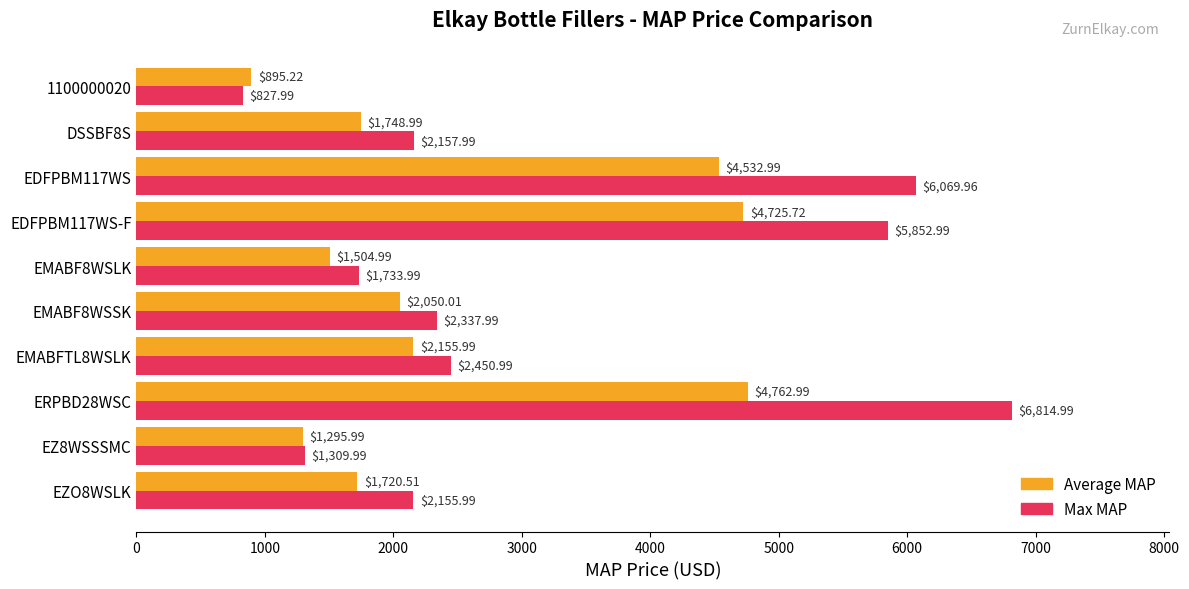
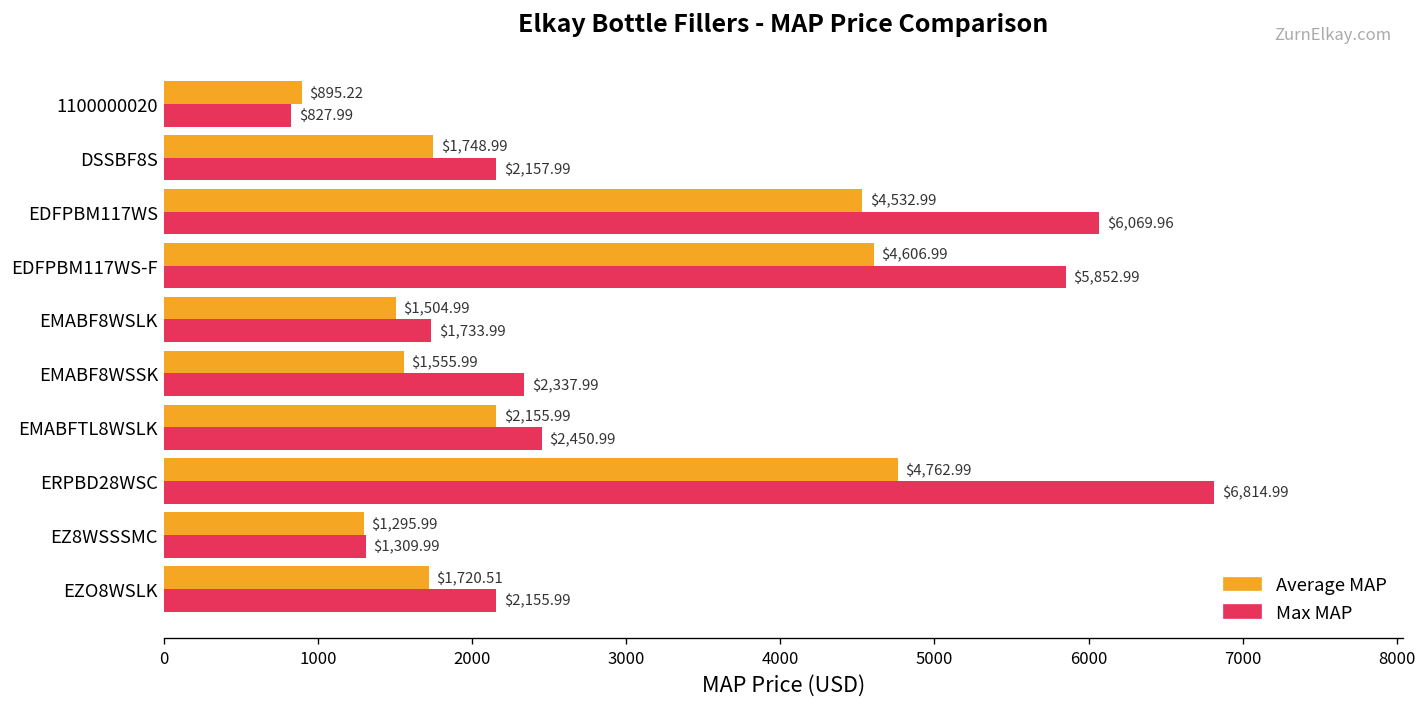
  {
    "Average MAP": {
      "1100000020": "$895.22",
      "DSSBF8S": "$1,748.99",
      "EDFPBM117WS": "$4,532.99",
-     "EDFPBM117WS-F": "$4,725.72",
+     "EDFPBM117WS-F": "$4,606.99",
      "EMABF8WSLK": "$1,504.99",
-     "EMABF8WSSK": "$2,050.01",
+     "EMABF8WSSK": "$1,555.99",
      "EMABFTL8WSLK": "$2,155.99",
      "ERPBD28WSC": "$4,762.99",
      "EZ8WSSSMC": "$1,295.99",
      "EZO8WSLK": "$1,720.51"
    },
    "Max MAP": {
      "1100000020": "$827.99",
      "DSSBF8S": "$2,157.99",
      "EDFPBM117WS": "$6,069.96",
      "EDFPBM117WS-F": "$5,852.99",
      "EMABF8WSLK": "$1,733.99",
      "EMABF8WSSK": "$2,337.99",
      "EMABFTL8WSLK": "$2,450.99",
      "ERPBD28WSC": "$6,814.99",
      "EZ8WSSSMC": "$1,309.99",
      "EZO8WSLK": "$2,155.99"
    }
  }
